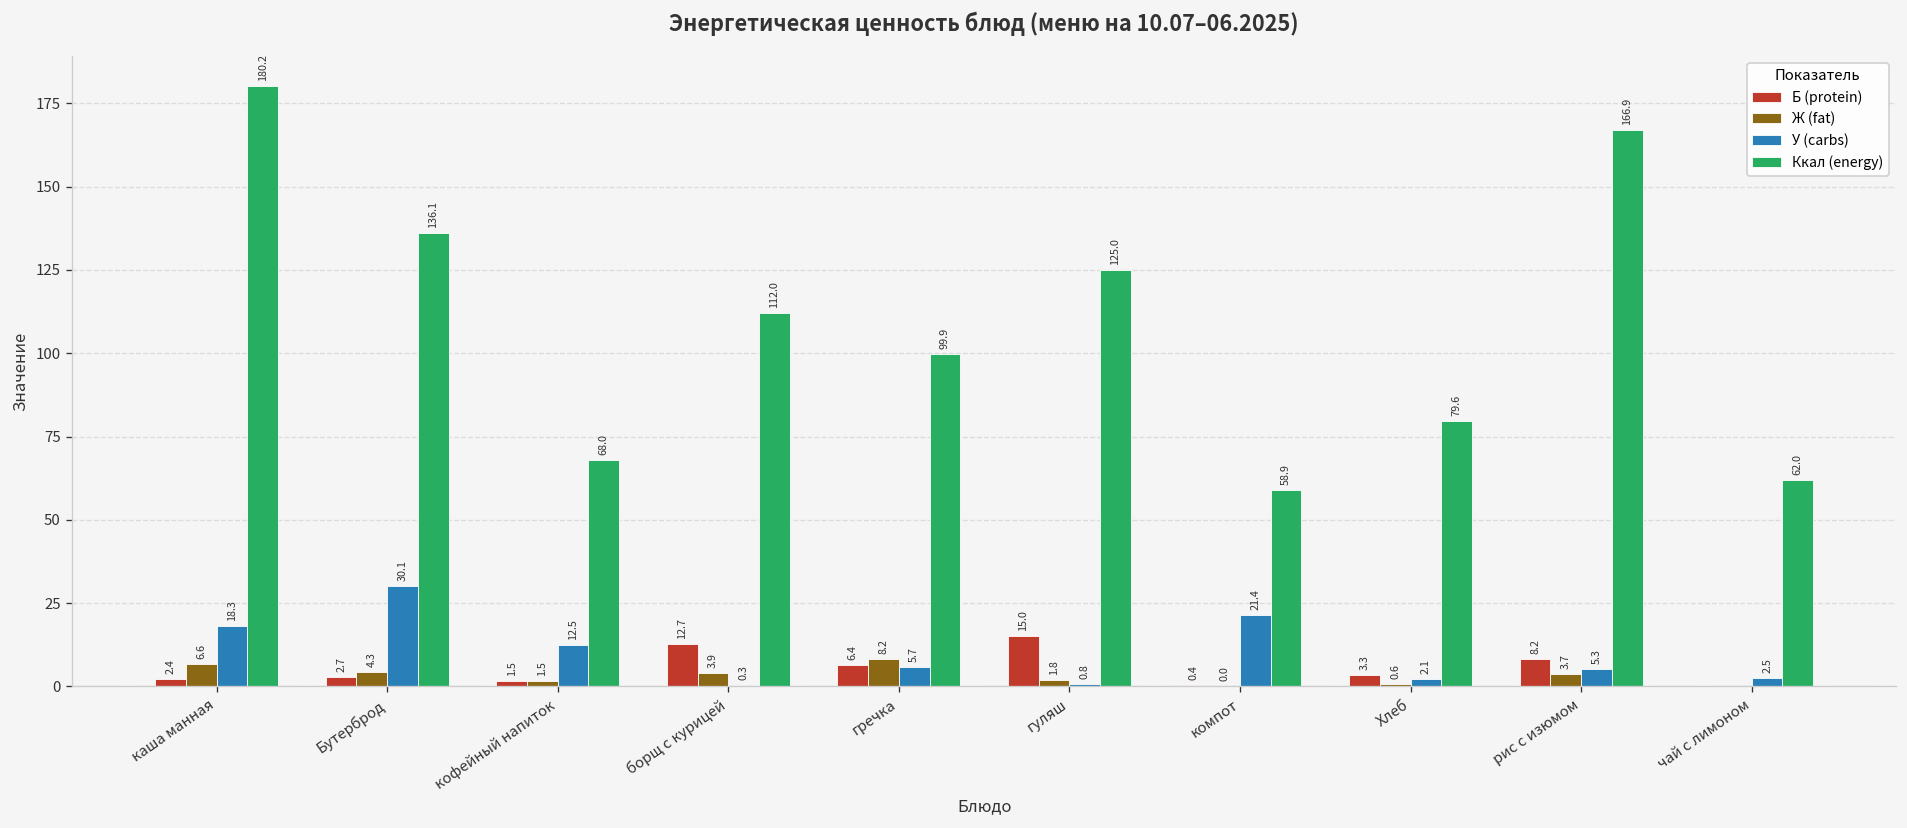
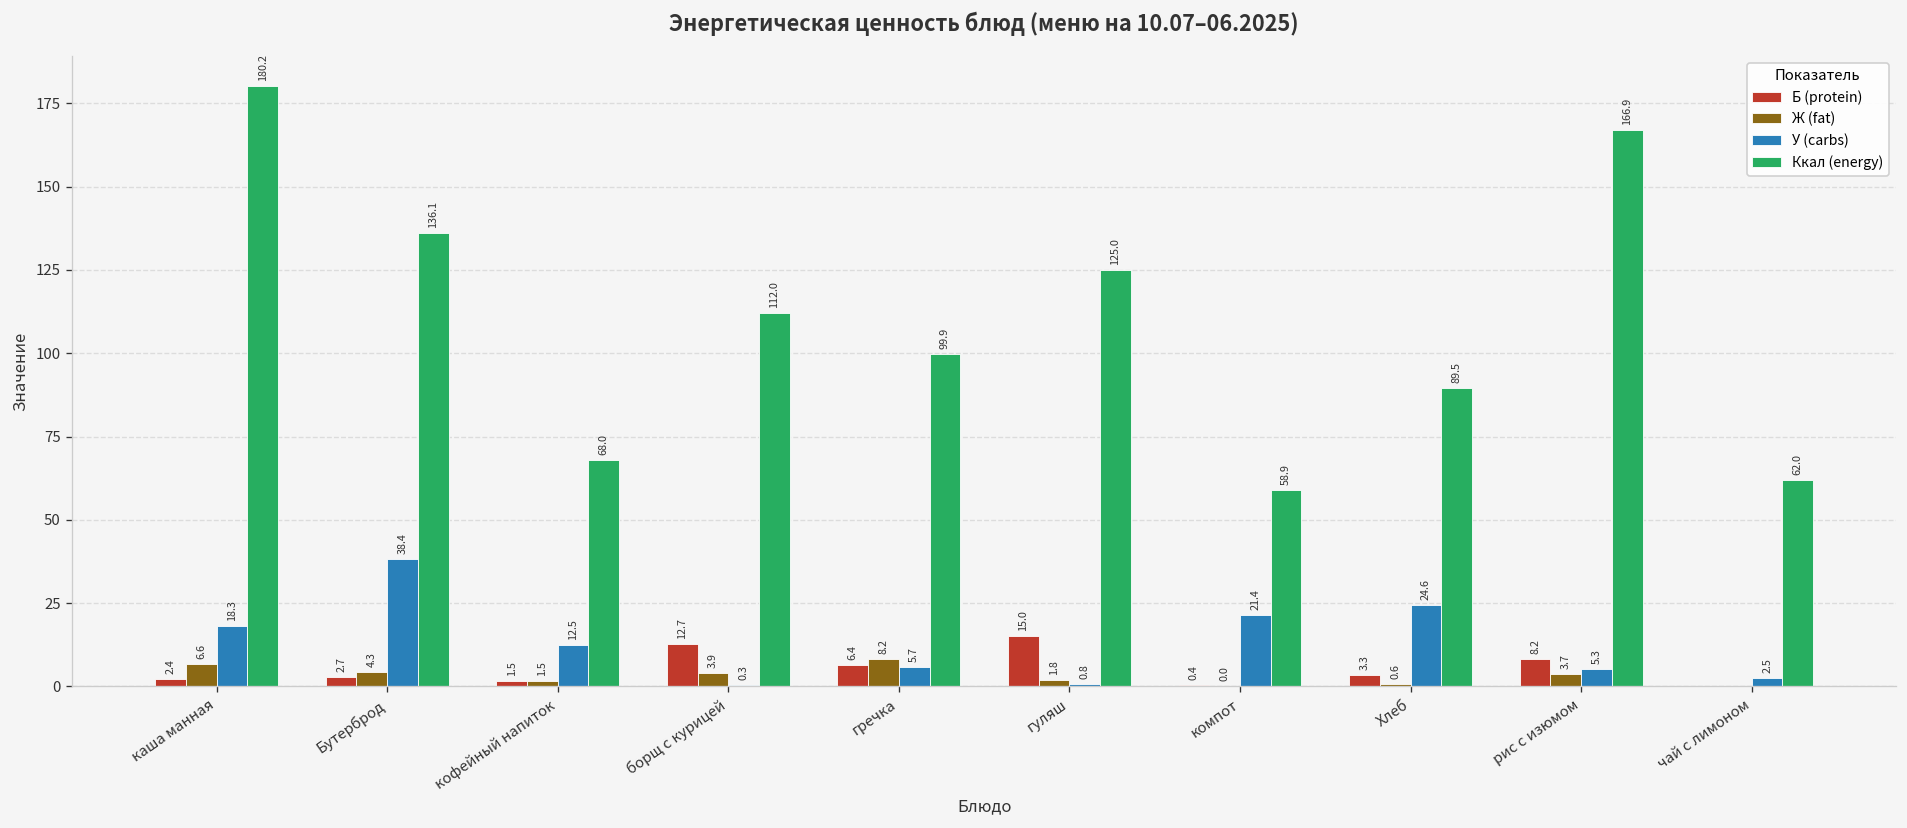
  {
    "Б (protein)": {
      "каша манная": 2.4,
      "Бутерброд": 2.7,
      "кофейный напиток": 1.5,
      "борщ с курицей": 12.7,
      "гречка": 6.4,
      "гуляш": 15.0,
      "компот": 0.4,
      "Хлеб": 3.3,
      "рис с изюмом": 8.2
    },
    "Ж (fat)": {
      "каша манная": 6.6,
      "Бутерброд": 4.3,
      "кофейный напиток": 1.5,
      "борщ с курицей": 3.9,
      "гречка": 8.2,
      "гуляш": 1.8,
      "компот": 0.0,
      "Хлеб": 0.6,
      "рис с изюмом": 3.7
    },
    "У (carbs)": {
      "каша манная": 18.3,
-     "Бутерброд": 30.1,
+     "Бутерброд": 38.4,
      "кофейный напиток": 12.5,
      "борщ с курицей": 0.3,
      "гречка": 5.7,
      "гуляш": 0.8,
      "компот": 21.4,
-     "Хлеб": 2.1,
+     "Хлеб": 24.6,
      "рис с изюмом": 5.3,
      "чай с лимоном": 2.5
    },
    "Ккал (energy)": {
      "каша манная": 180.2,
      "Бутерброд": 136.1,
      "кофейный напиток": 68.0,
      "борщ с курицей": 112.0,
      "гречка": 99.9,
      "гуляш": 125.0,
      "компот": 58.9,
-     "Хлеб": 79.6,
+     "Хлеб": 89.5,
      "рис с изюмом": 166.9,
      "чай с лимоном": 62.0
    }
  }
